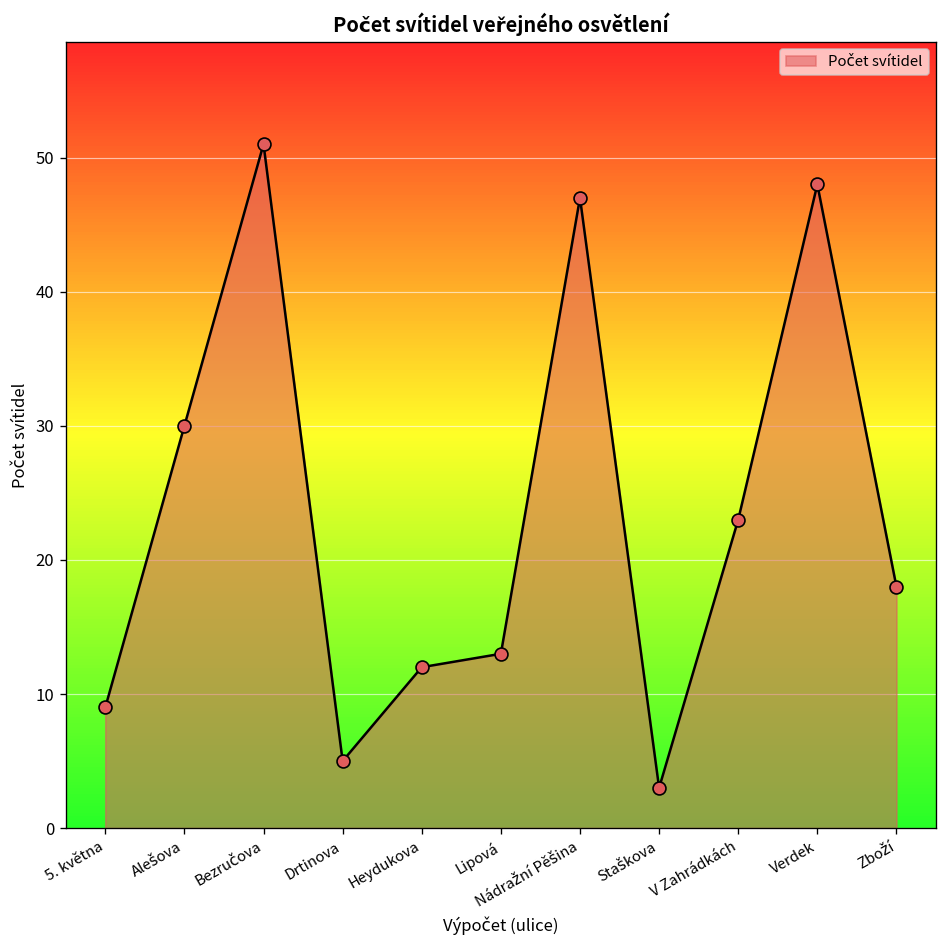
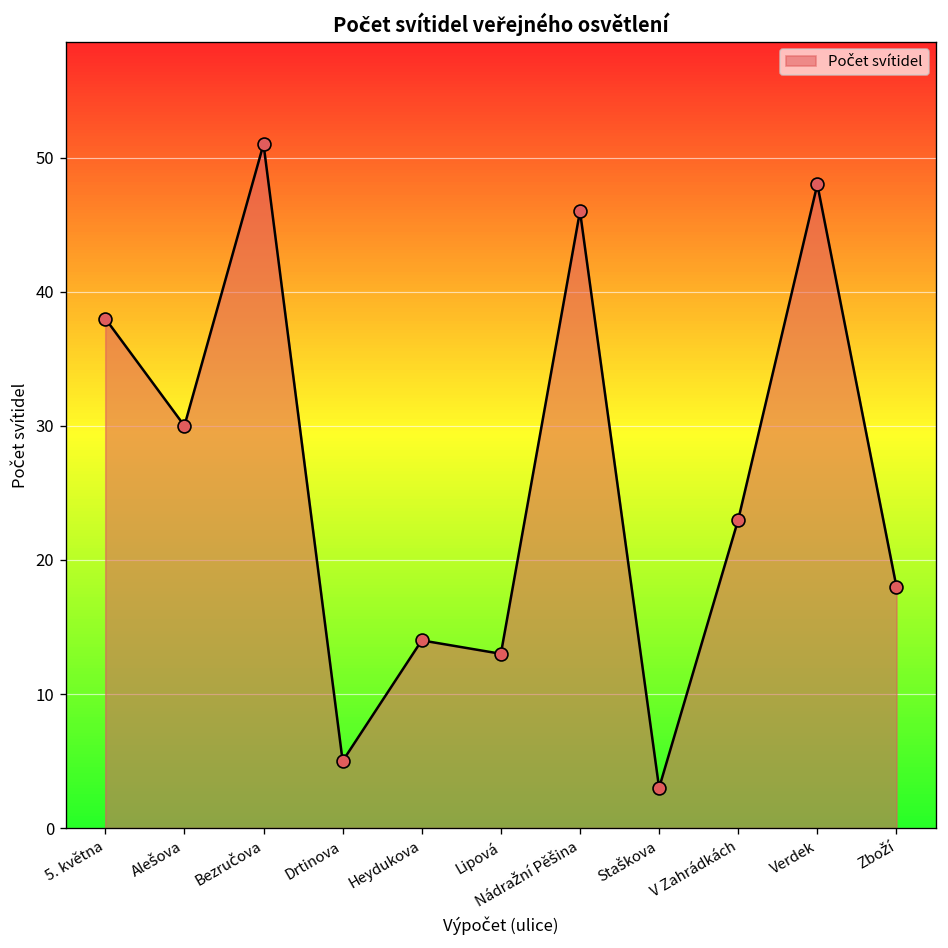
  {
-   "5. května": 9,
+   "5. května": 38,
    "Alešova": 30,
    "Bezručova": 51,
    "Drtinova": 5,
-   "Heydukova": 12,
+   "Heydukova": 14,
    "Lipová": 13,
-   "Nádražní Pěšina": 47,
+   "Nádražní Pěšina": 46,
    "Staškova": 3,
    "V Zahrádkách": 23,
    "Verdek": 48,
    "Zboží": 18
  }
